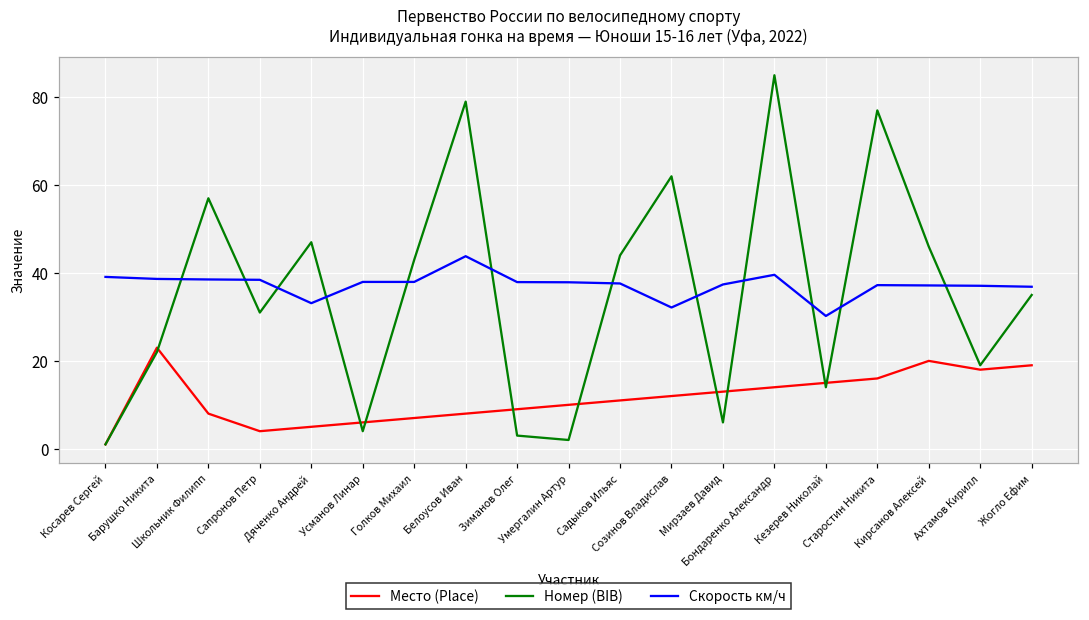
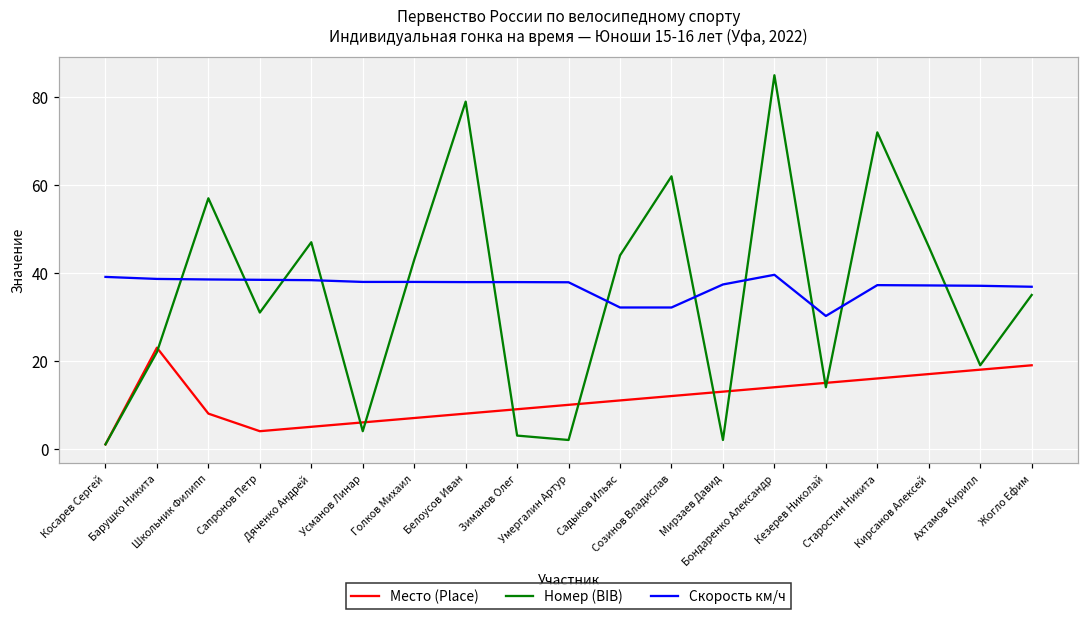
  {
    "Место (Place)": {
      "Барушко Никита": 23,
      "Школьник Филипп": 8,
      "Сапронов Петр": 4,
      "Дяченко Андрей": 5,
      "Усманов Линар": 6,
      "Голков Михаил": 7,
      "Белоусов Иван": 8,
      "Зиманов Олег": 9,
      "Умергалин Артур": 10,
      "Садыков Ильяс": 11,
      "Созинов Владислав": 12,
      "Мирзаев Давид": 13,
      "Бондаренко Александр": 14,
      "Кезерев Николай": 15,
      "Старостин Никита": 16,
-     "Кирсанов Алексей": 20,
+     "Кирсанов Алексей": 17,
      "Ахтамов Кирилл": 18,
      "Жогло Ефим": 19
    },
    "Номер (BIB)": {
      "Барушко Никита": 22,
      "Школьник Филипп": 57,
      "Сапронов Петр": 31,
      "Дяченко Андрей": 47,
      "Усманов Линар": 4,
      "Голков Михаил": 43,
      "Белоусов Иван": 79,
      "Зиманов Олег": 3,
      "Умергалин Артур": 2,
      "Садыков Ильяс": 44,
      "Созинов Владислав": 62,
-     "Мирзаев Давид": 6,
+     "Мирзаев Давид": 2,
      "Бондаренко Александр": 85,
      "Кезерев Николай": 14,
-     "Старостин Никита": 77,
+     "Старостин Никита": 72,
      "Кирсанов Алексей": 46,
      "Ахтамов Кирилл": 19,
      "Жогло Ефим": 35
    },
    "Скорость км/ч": {
      "Косарев Сергей": 39,
      "Барушко Никита": 39,
      "Школьник Филипп": 39,
      "Сапронов Петр": 38,
-     "Дяченко Андрей": 33,
+     "Дяченко Андрей": 38,
      "Усманов Линар": 38,
      "Голков Михаил": 38,
-     "Белоусов Иван": 44,
+     "Белоусов Иван": 38,
      "Зиманов Олег": 38,
      "Умергалин Артур": 38,
-     "Садыков Ильяс": 38,
+     "Садыков Ильяс": 32,
      "Созинов Владислав": 32,
      "Мирзаев Давид": 37,
      "Бондаренко Александр": 40,
      "Кезерев Николай": 30,
      "Старостин Никита": 37,
      "Кирсанов Алексей": 37,
      "Ахтамов Кирилл": 37,
      "Жогло Ефим": 37
    }
  }
